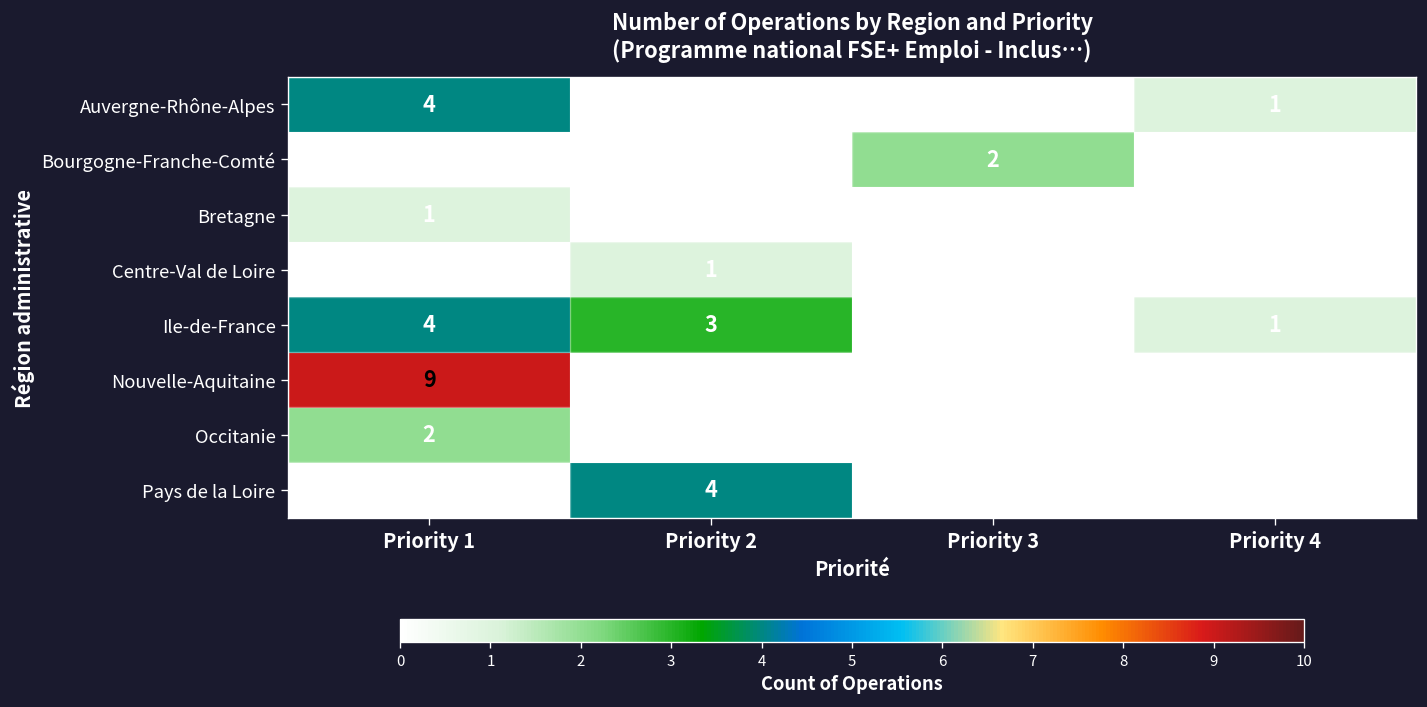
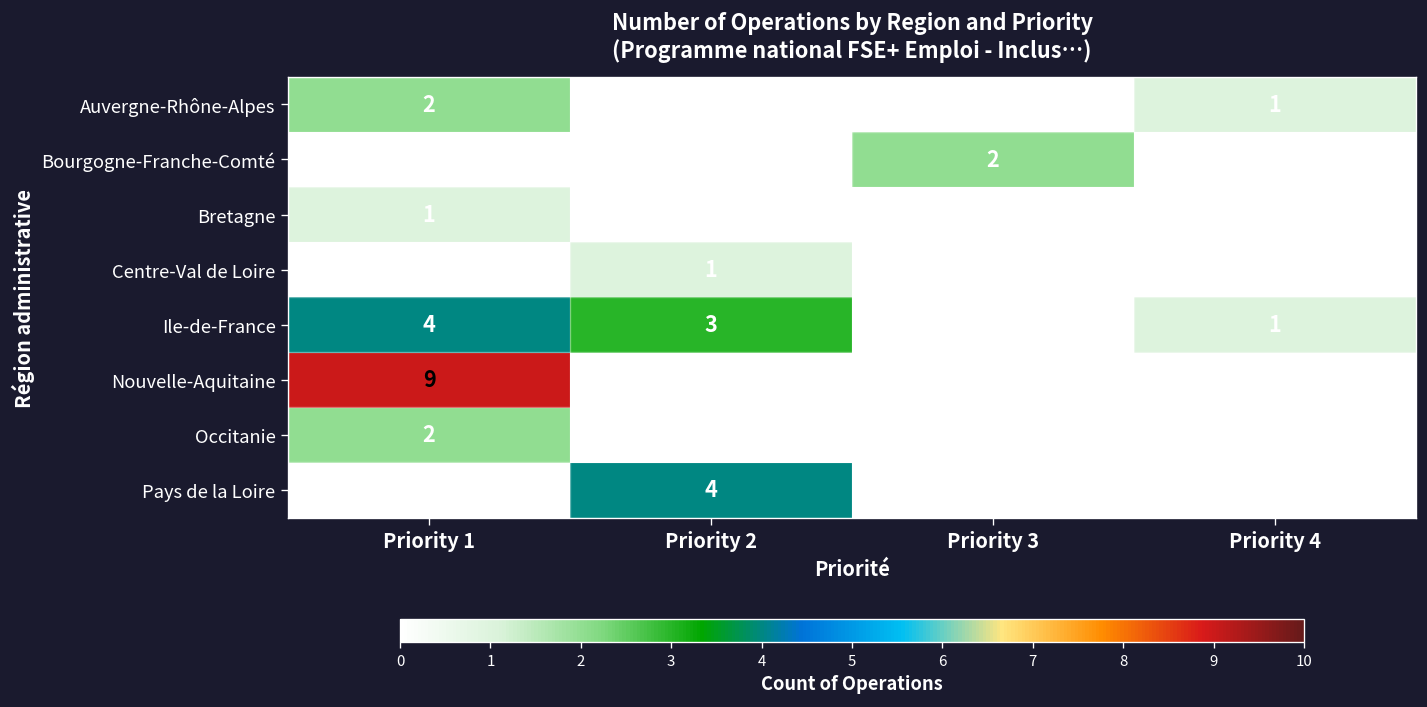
  {
    "Auvergne-Rhône-Alpes": {
-     "Priority 1": 4
+     "Priority 1": 2
    },
    "Bourgogne-Franche-Comté": {
      "Priority 3": 2
    },
    "Ile-de-France": {
      "Priority 1": 4,
      "Priority 2": 3
    },
    "Nouvelle-Aquitaine": {
      "Priority 1": 9
    },
    "Occitanie": {
      "Priority 1": 2
    },
    "Pays de la Loire": {
      "Priority 2": 4
    }
  }
